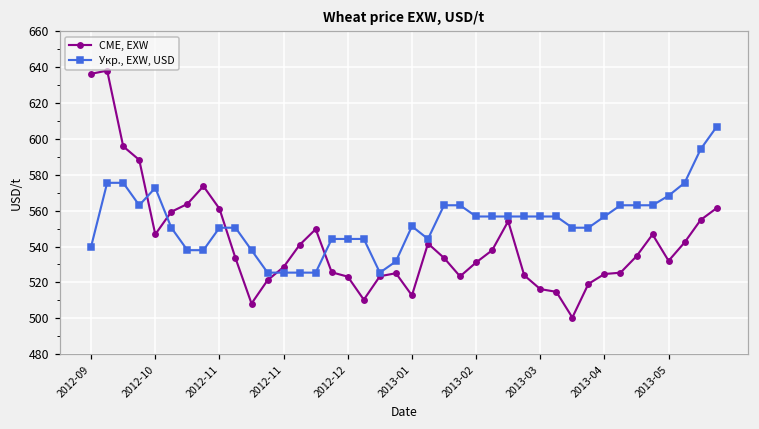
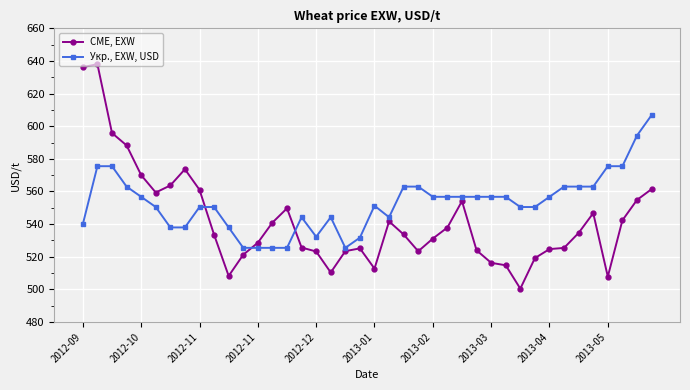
  {
    "CME, EXW": {
      "2012-09": 636,
-     "2012-10": 547,
+     "2012-10": 570,
      "2012-12": 523,
      "2013-01": 513,
      "2013-02": 531,
      "2013-03": 516,
      "2013-04": 525,
-     "2013-05": 532
+     "2013-05": 508
    },
    "Укр., EXW, USD": {
      "2012-09": 540,
-     "2012-10": 573,
-     "2012-12": 544,
+     "2012-10": 557,
+     "2012-12": 532,
      "2013-01": 551,
      "2013-02": 557,
      "2013-03": 557,
      "2013-04": 557,
-     "2013-05": 568
+     "2013-05": 576
    }
  }
